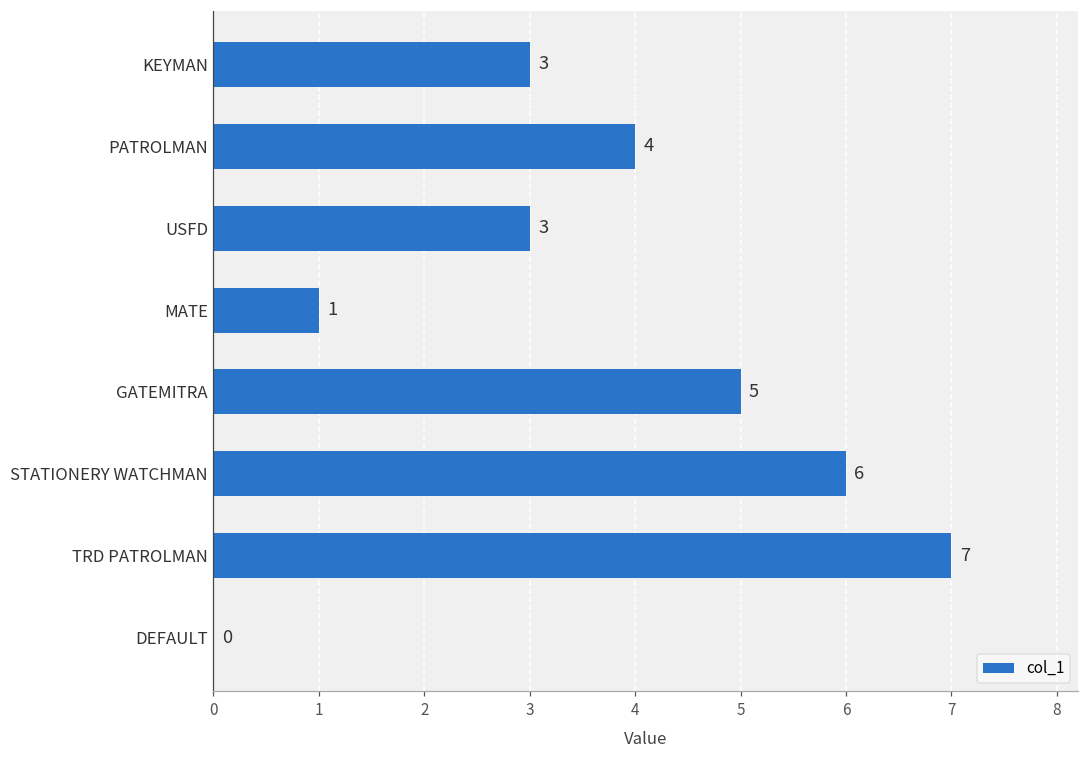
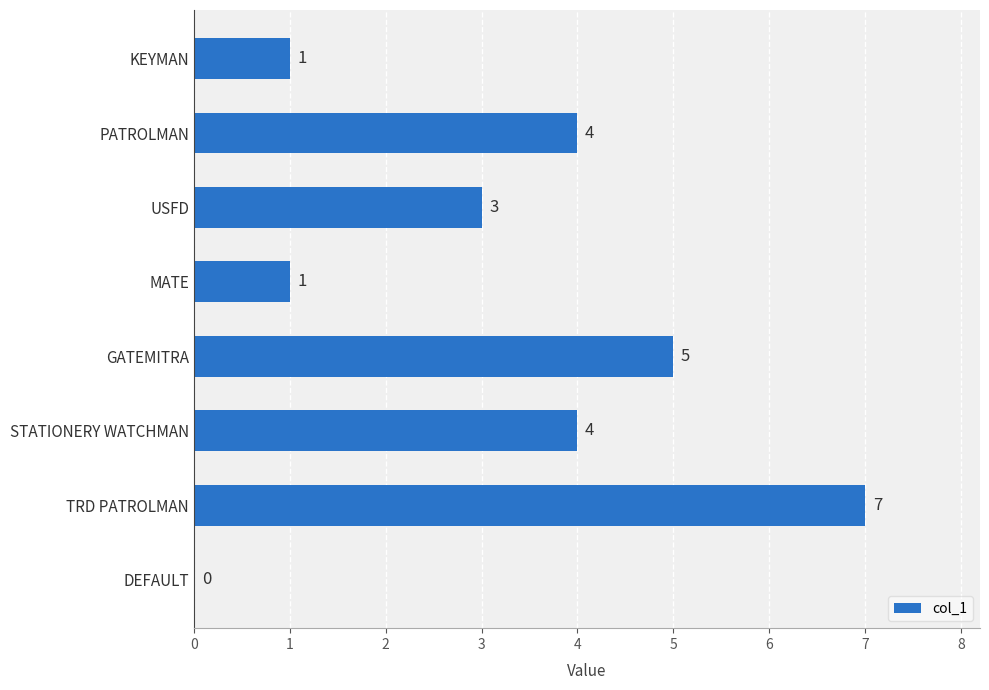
  {
-   "KEYMAN": 3,
+   "KEYMAN": 1,
    "PATROLMAN": 4,
    "USFD": 3,
    "MATE": 1,
    "GATEMITRA": 5,
-   "STATIONERY WATCHMAN": 6,
+   "STATIONERY WATCHMAN": 4,
    "TRD PATROLMAN": 7,
    "DEFAULT": 0
  }
